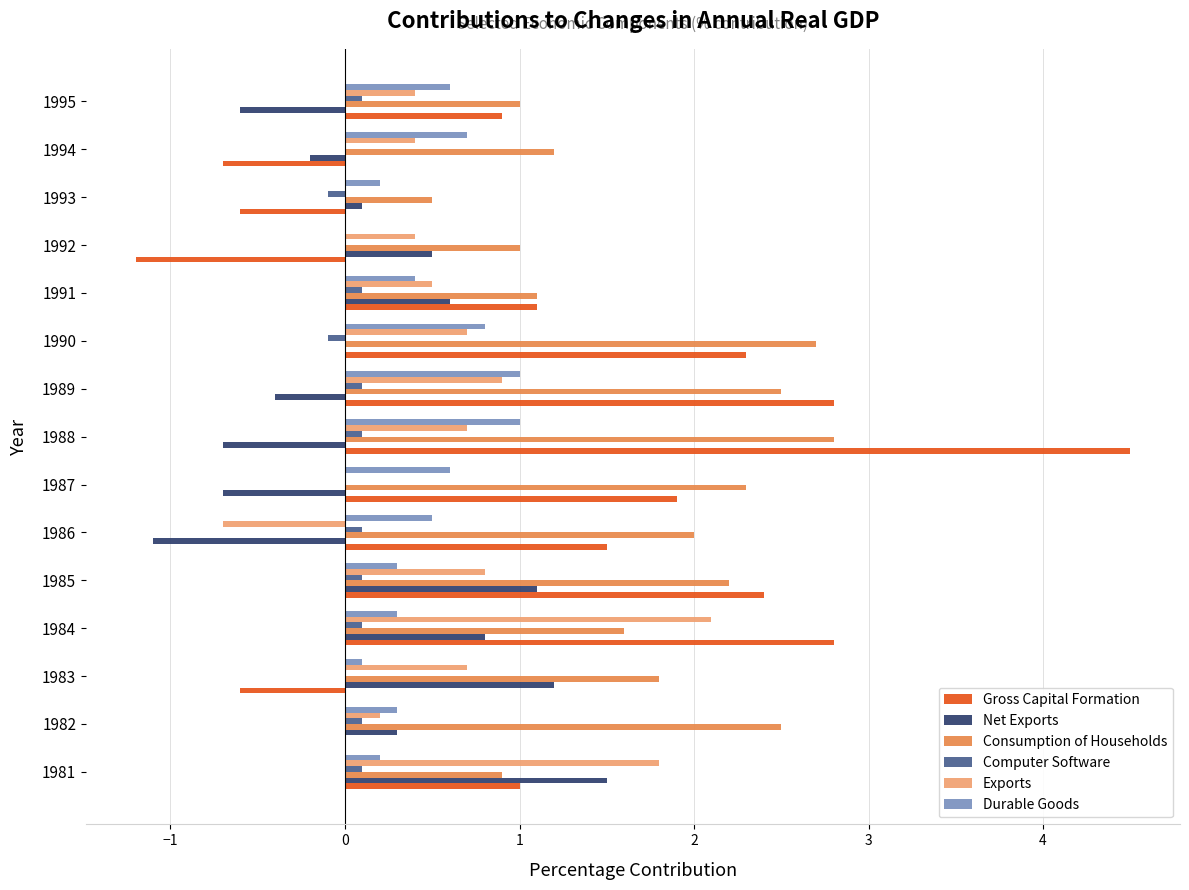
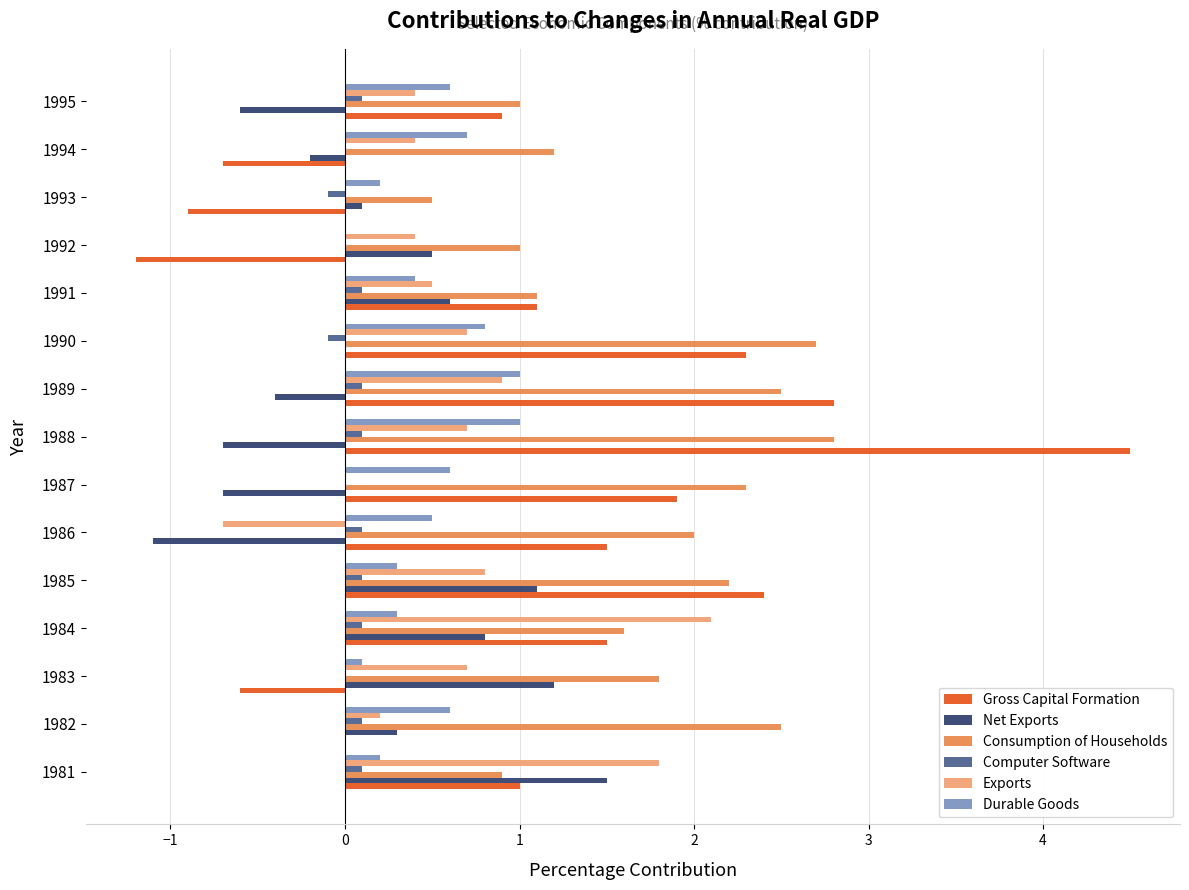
  {
    "Gross Capital Formation": {
      "1995": 0.9,
      "1994": -0.7,
-     "1993": -0.6,
+     "1993": -0.9,
      "1992": -1.2,
      "1991": 1.1,
      "1990": 2.3,
      "1989": 2.8,
      "1988": 4.5,
      "1987": 1.9,
      "1986": 1.5,
      "1985": 2.4,
-     "1984": 2.8,
+     "1984": 1.5,
      "1983": -0.6,
      "1982": 0.0,
      "1981": 1.0
    },
    "Durable Goods": {
      "1995": 0.6,
      "1994": 0.7,
      "1993": 0.2,
      "1992": 0.0,
      "1991": 0.4,
      "1990": 0.8,
      "1989": 1.0,
      "1988": 1.0,
      "1987": 0.6,
      "1986": 0.5,
      "1985": 0.3,
      "1984": 0.3,
      "1983": 0.1,
-     "1982": 0.3,
+     "1982": 0.6,
      "1981": 0.2
    }
  }
